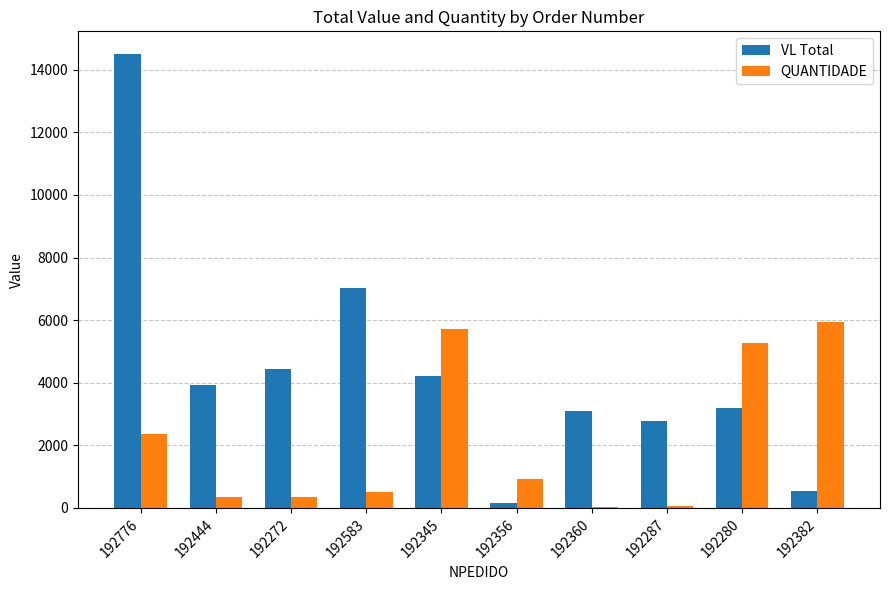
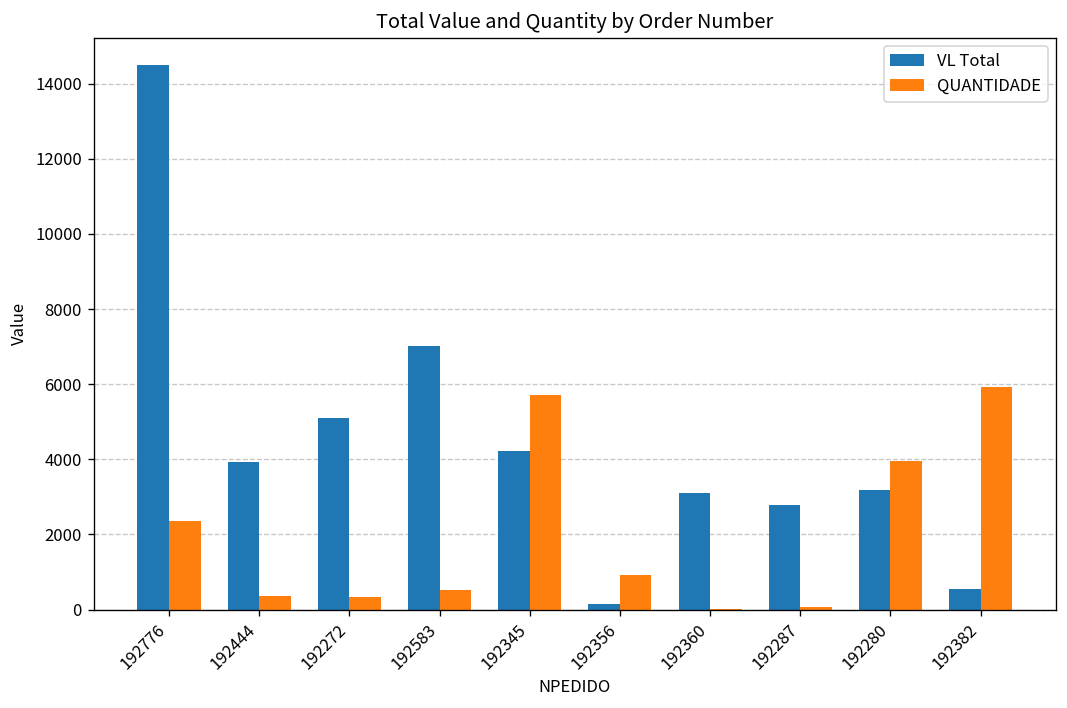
  {
    "VL Total": {
      "192776": 14500,
      "192444": 3900,
-     "192272": 4400,
+     "192272": 5100,
      "192583": 7000,
      "192345": 4200,
      "192356": 100,
      "192360": 3100,
      "192287": 2800,
      "192280": 3200,
      "192382": 500
    },
    "QUANTIDADE": {
      "192776": 2400,
      "192444": 400,
      "192272": 300,
      "192583": 500,
      "192345": 5700,
      "192356": 900,
-     "192280": 5300,
+     "192280": 3900,
      "192382": 5900
    }
  }
